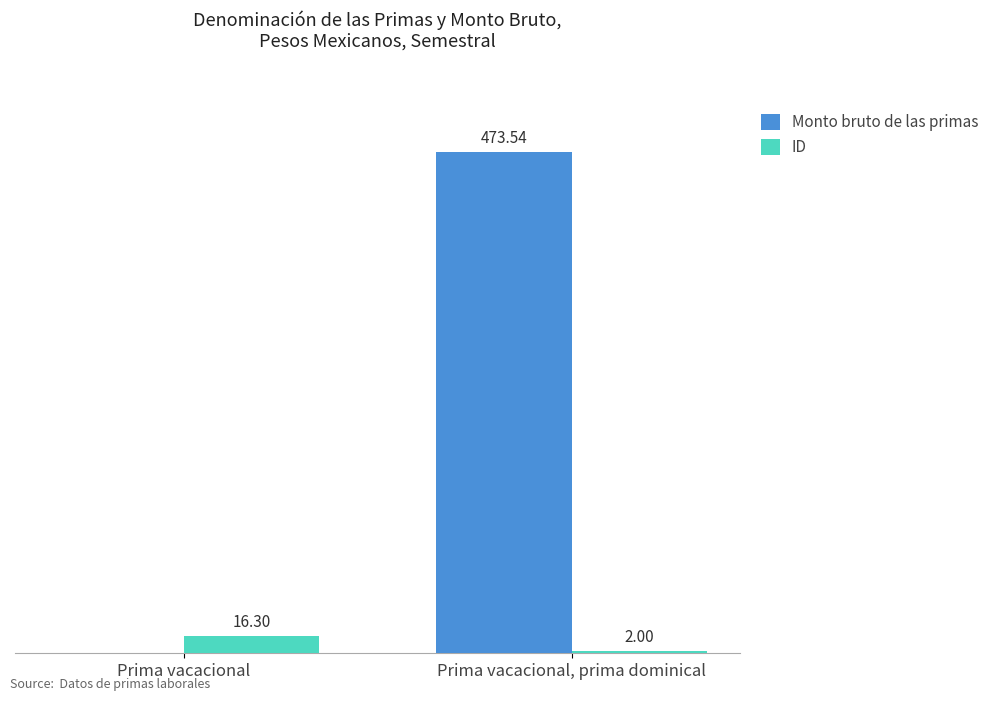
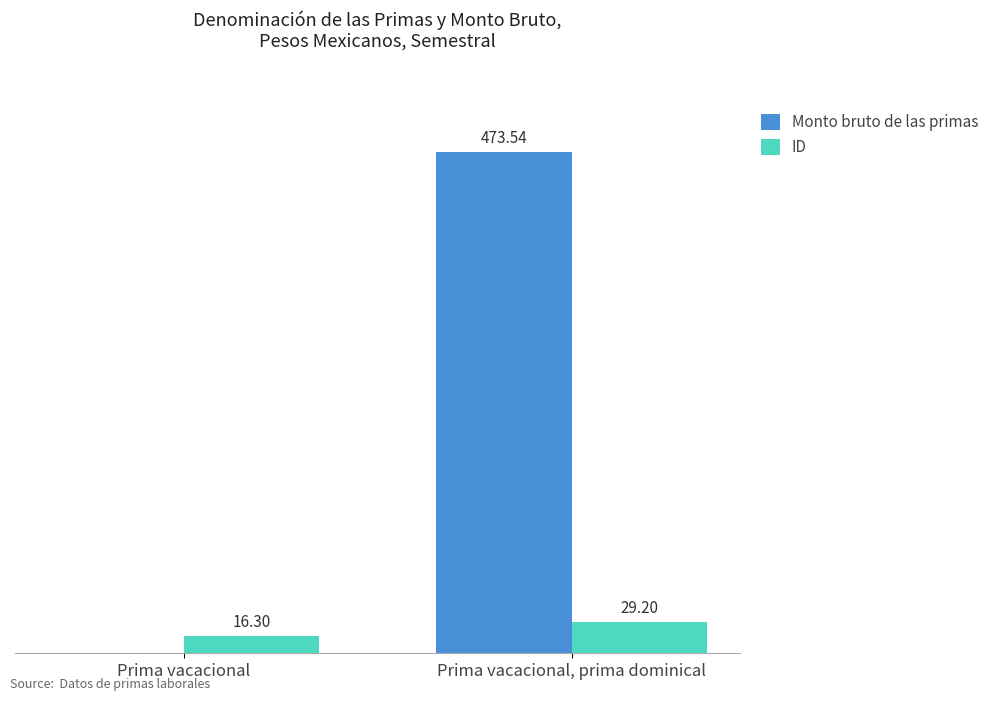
  {
    "Monto bruto de las primas": {
      "Prima vacacional, prima dominical": 473.54
    },
    "ID": {
      "Prima vacacional": 16.30,
-     "Prima vacacional, prima dominical": 2.00
+     "Prima vacacional, prima dominical": 29.20
    }
  }
